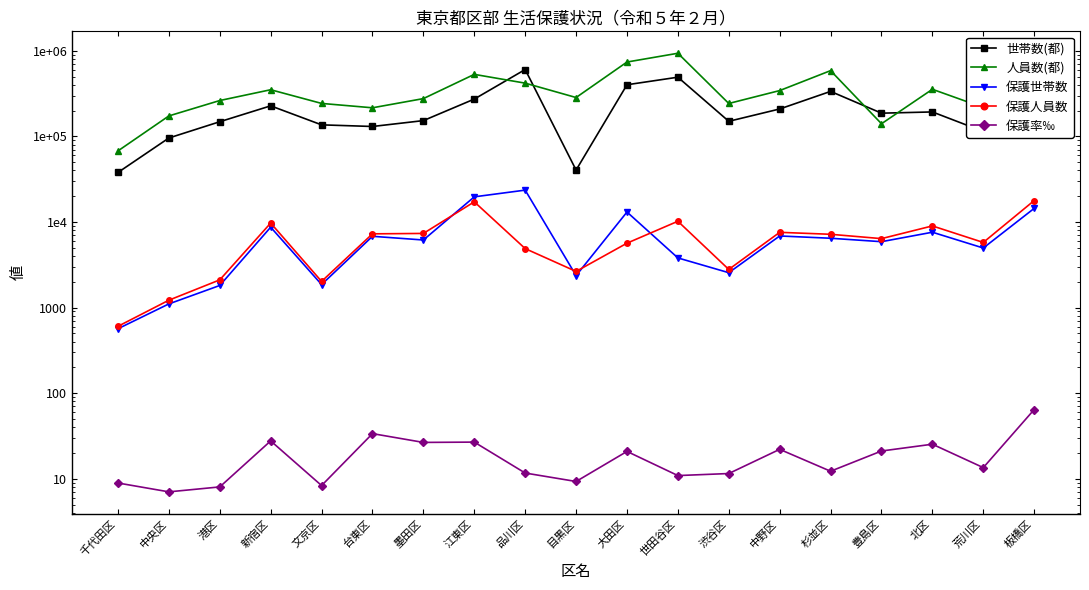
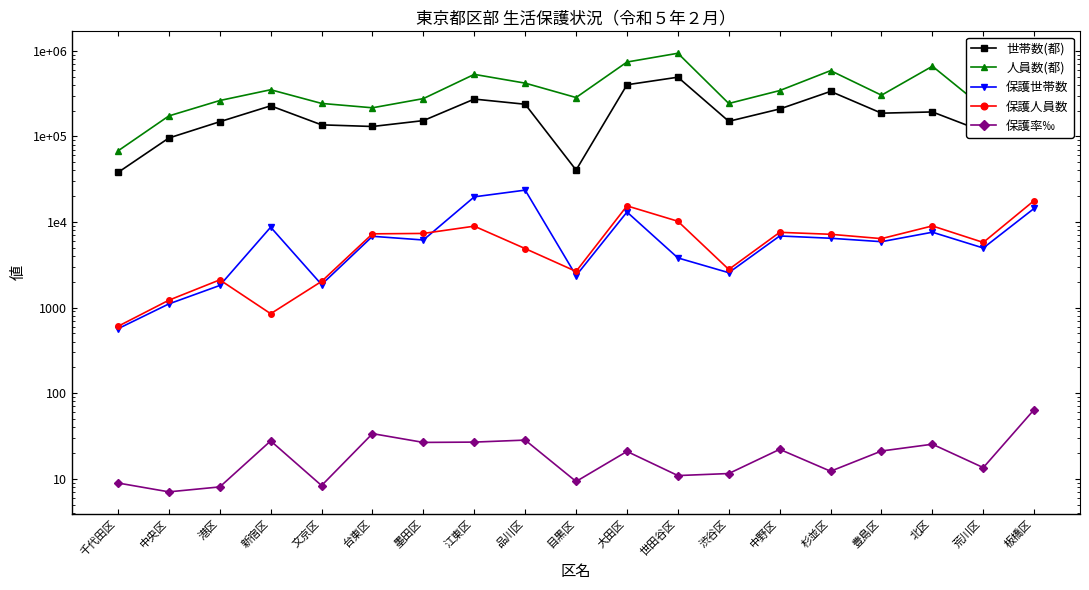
  {
    "世帯数(都)": {
      "千代田区": 40000,
      "中央区": 100000,
      "港区": 150000,
      "新宿区": 230000,
      "文京区": 140000,
      "台東区": 130000,
      "墨田区": 150000,
      "江東区": 270000,
-     "品川区": 600000,
+     "品川区": 240000,
      "目黒区": 40000,
      "大田区": 400000,
      "世田谷区": 500000,
      "渋谷区": 150000,
      "中野区": 210000,
      "杉並区": 340000,
      "豊島区": 190000,
      "北区": 190000
    },
    "人員数(都)": {
      "千代田区": 70000,
      "中央区": 170000,
      "港区": 260000,
      "新宿区": 350000,
      "文京区": 240000,
      "台東区": 220000,
      "墨田区": 280000,
      "江東区": 500000,
      "品川区": 400000,
      "目黒区": 280000,
      "大田区": 700000,
      "世田谷区": 900000,
      "渋谷区": 240000,
      "中野区": 340000,
      "杉並区": 600000,
-     "豊島区": 140000,
-     "北区": 360000
+     "豊島区": 300000,
+     "北区": 700000
    },
    "保護世帯数": {
      "中央区": 1100,
      "港区": 1800,
      "新宿区": 9000,
      "文京区": 1900,
      "墨田区": 6000,
      "江東区": 20000,
      "品川区": 24000,
      "目黒区": 2400,
      "大田区": 13000,
      "世田谷区": 4000,
      "渋谷区": 2600,
      "中野区": 7000,
      "杉並区": 6000,
      "豊島区": 6000,
      "北区": 8000,
      "荒川区": 5000,
      "板橋区": 14000
    },
    "保護人員数": {
      "中央区": 1200,
      "港区": 2100,
-     "新宿区": 10000,
+     "新宿区": 800,
      "文京区": 2000,
      "墨田区": 7000,
-     "江東区": 17000,
+     "江東区": 9000,
      "品川区": 5000,
      "目黒区": 2600,
-     "大田区": 6000,
+     "大田区": 15000,
      "世田谷区": 10000,
      "渋谷区": 2800,
      "中野区": 8000,
      "杉並区": 7000,
      "豊島区": 6000,
      "北区": 9000,
      "荒川区": 6000,
      "板橋区": 18000
    },
    "保護率‰": {
      "千代田区": 9,
      "中央区": 7,
      "港区": 8,
      "新宿区": 28,
      "文京区": 8,
      "台東区": 34,
      "墨田区": 27,
      "江東区": 27,
-     "品川区": 12,
+     "品川区": 28,
      "目黒区": 9,
      "大田区": 21,
      "世田谷区": 11,
      "渋谷区": 12,
      "中野区": 22,
      "杉並区": 12,
      "豊島区": 21,
      "北区": 25,
      "荒川区": 13,
      "板橋区": 60
    }
  }
